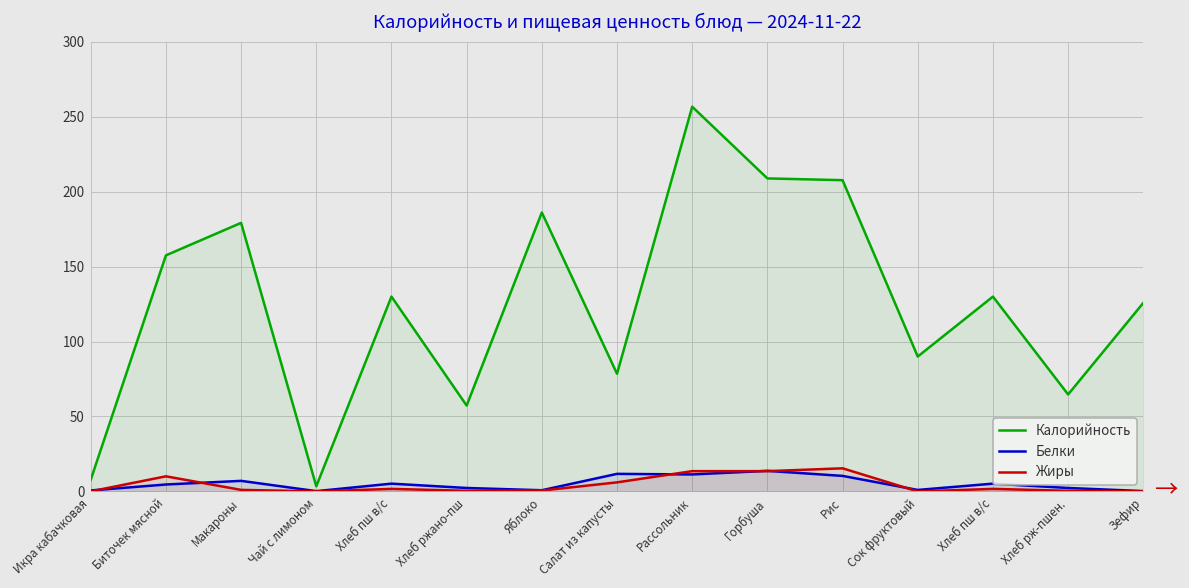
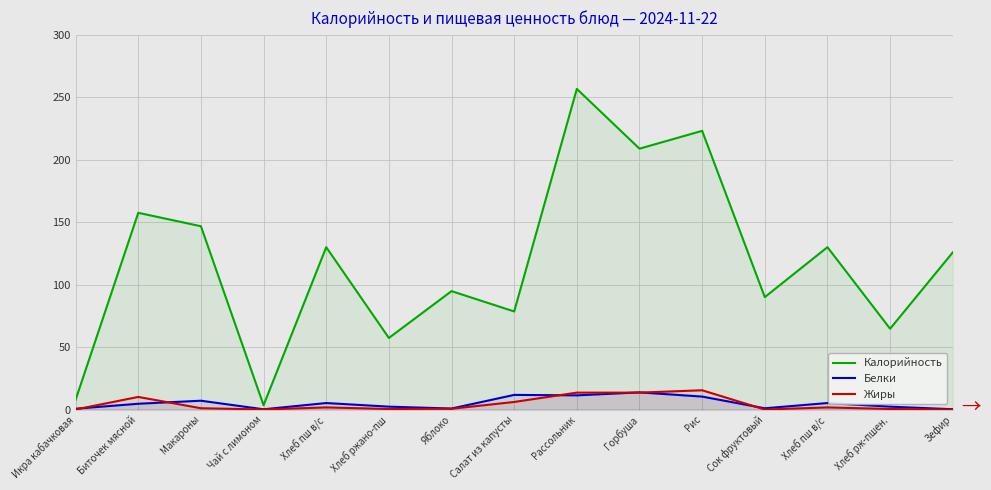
  {
    "Калорийность": {
      "Икра кабачковая": 8,
      "Биточек мясной": 158,
-     "Макароны": 179,
+     "Макароны": 147,
      "Чай с лимоном": 3,
      "Хлеб ржано-пш": 57,
-     "Яблоко": 186,
+     "Яблоко": 95,
      "Салат из капусты": 79,
      "Рассольник": 257,
      "Горбуша": 209,
-     "Рис": 208,
+     "Рис": 223,
      "Сок фруктовый": 90,
      "Хлеб рж-пшен.": 65,
      "Зефир": 126
    },
    "Белки": {
      "Биточек мясной": 5,
      "Макароны": 7,
      "Салат из капусты": 12,
      "Рассольник": 11,
      "Рис": 10
    },
    "Жиры": {
      "Биточек мясной": 10,
      "Макароны": 1,
      "Салат из капусты": 6,
      "Рассольник": 14,
      "Рис": 15
    }
  }
